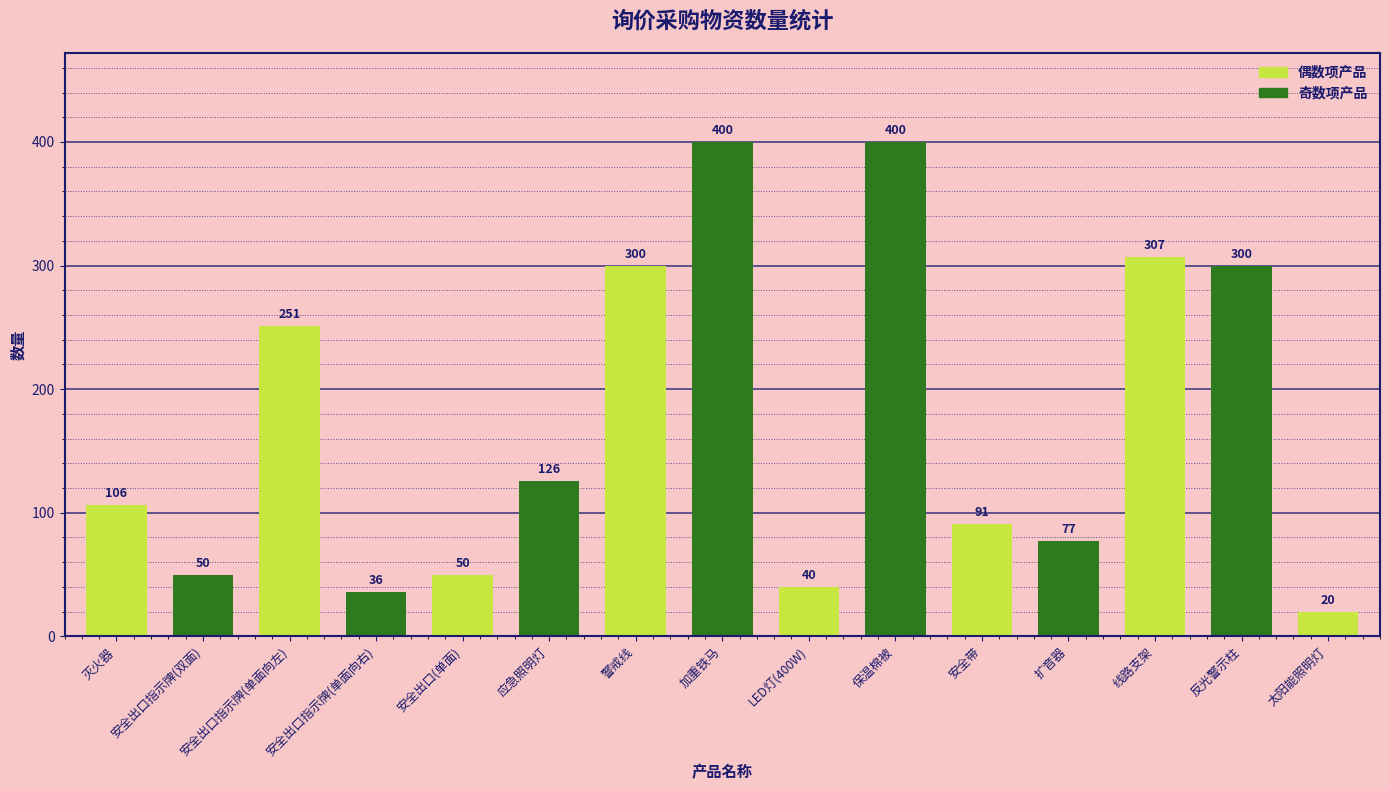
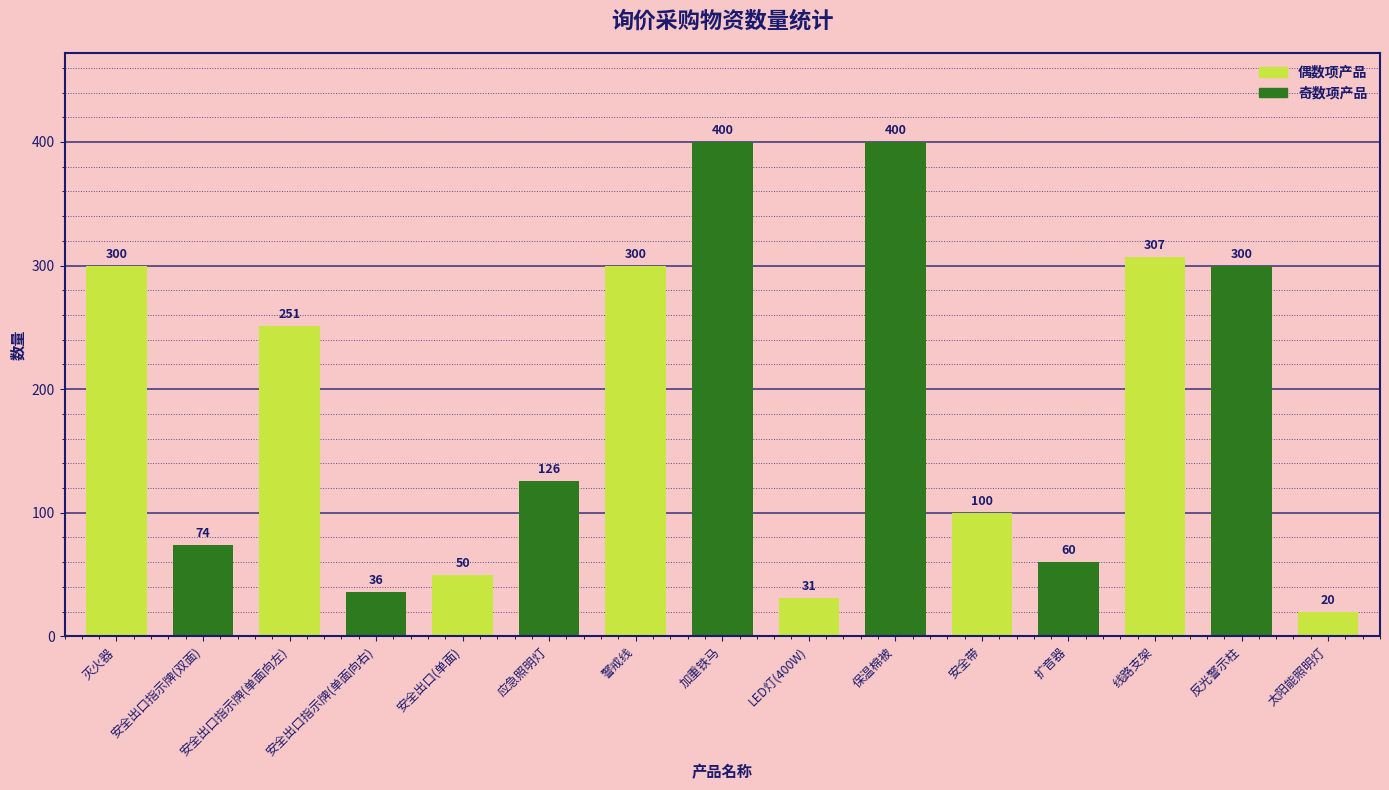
  {
-   "灭火器": 106,
-   "安全出口指示牌(双面)": 50,
+   "灭火器": 300,
+   "安全出口指示牌(双面)": 74,
    "安全出口指示牌(单面向左)": 251,
    "安全出口指示牌(单面向右)": 36,
    "安全出口(单面)": 50,
    "应急照明灯": 126,
    "警戒线": 300,
    "加重铁马": 400,
-   "LED灯(400W)": 40,
+   "LED灯(400W)": 31,
    "保温棉被": 400,
-   "安全带": 91,
-   "扩音器": 77,
+   "安全带": 100,
+   "扩音器": 60,
    "线路支架": 307,
    "反光警示柱": 300,
    "太阳能照明灯": 20
  }
